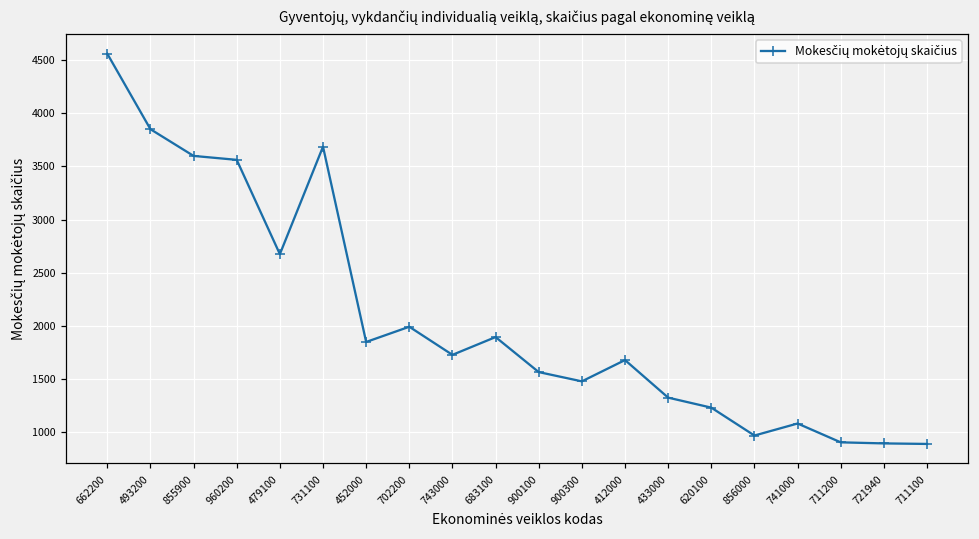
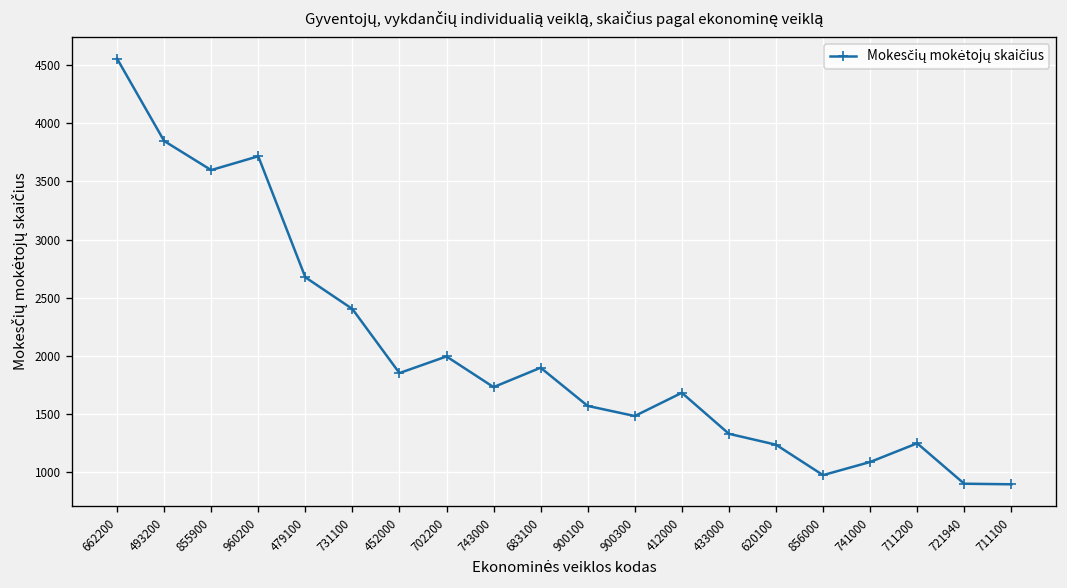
  {
    "662200": 4600,
    "493200": 3800,
    "855900": 3600,
-   "960200": 3600,
+   "960200": 3700,
    "479100": 2700,
-   "731100": 3700,
+   "731100": 2400,
    "452000": 1900,
    "702200": 2000,
    "743000": 1700,
    "683100": 1900,
    "900100": 1600,
    "900300": 1500,
    "412000": 1700,
    "433000": 1300,
    "620100": 1200,
    "856000": 1000,
    "741000": 1100,
-   "711200": 900,
+   "711200": 1200,
    "721940": 900,
    "711100": 900
  }
